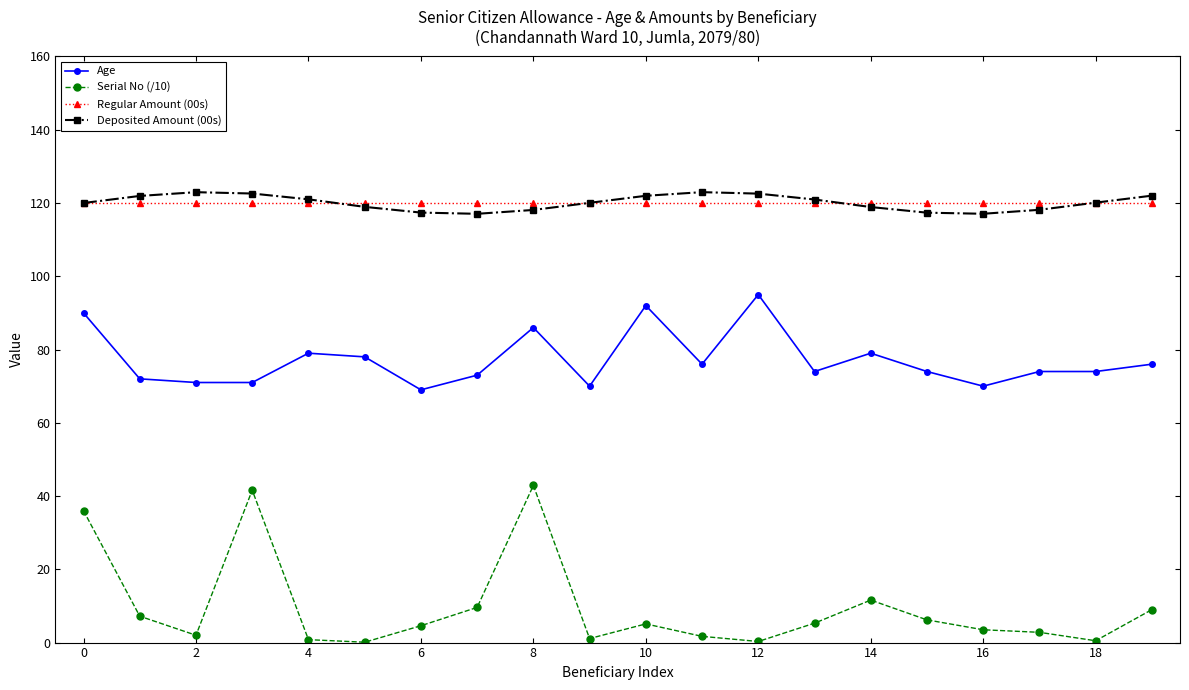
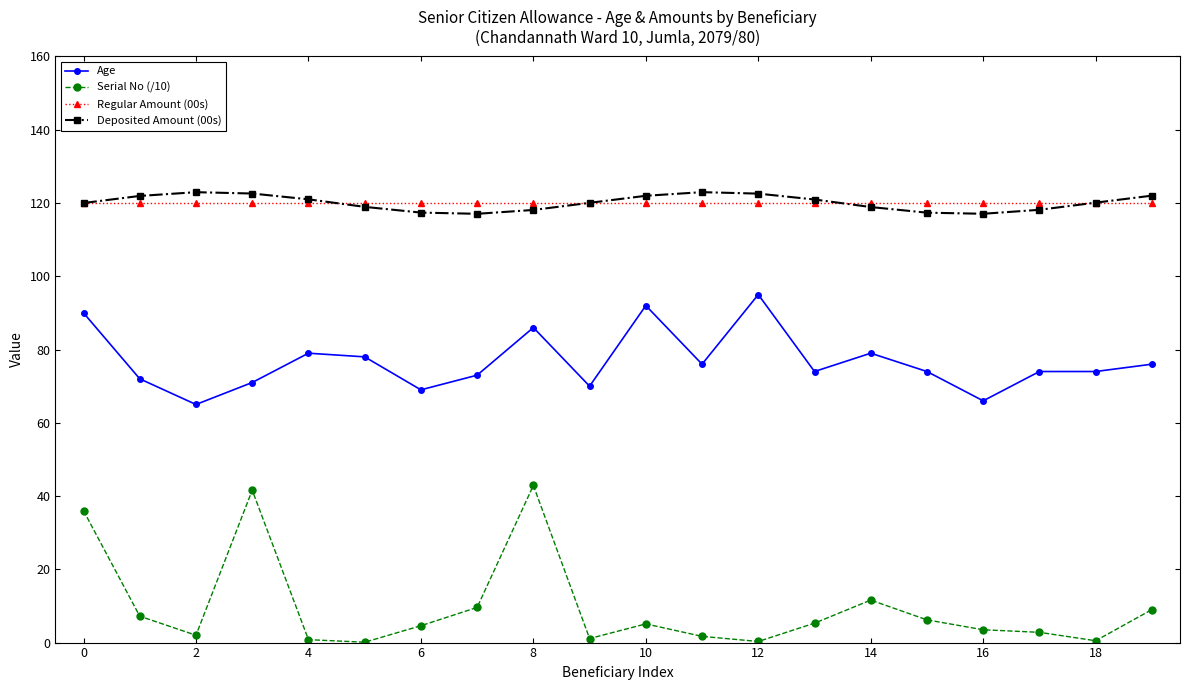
  {
    "Age": {
      "0": 90,
-     "2": 71,
+     "2": 65,
      "4": 79,
      "6": 69,
      "8": 86,
      "10": 92,
      "12": 95,
      "14": 79,
-     "16": 70,
+     "16": 66,
      "18": 74
    },
    "Serial No (/10)": {
      "0": 36,
      "2": 2,
      "4": 1,
      "6": 5,
      "8": 43,
      "10": 5,
      "12": 0,
      "14": 12,
      "16": 4,
      "18": 1
    },
    "Regular Amount (00s)": {
      "2": 120,
      "4": 120,
      "6": 120,
      "8": 120,
      "10": 120,
      "12": 120,
      "14": 120,
      "16": 120
    },
    "Deposited Amount (00s)": {
      "2": 123,
      "4": 121,
      "6": 117,
      "8": 118,
      "10": 122,
      "12": 123,
      "14": 119,
      "16": 117
    }
  }
